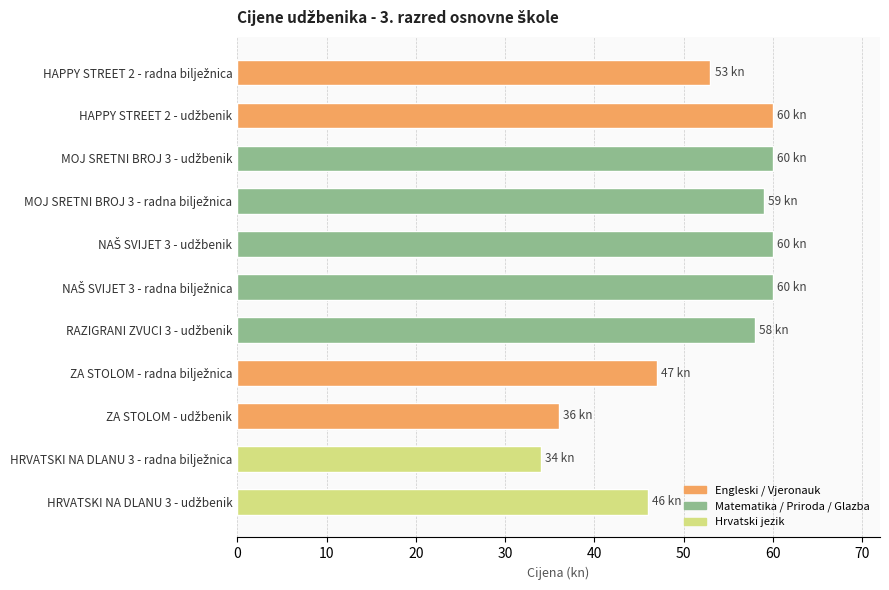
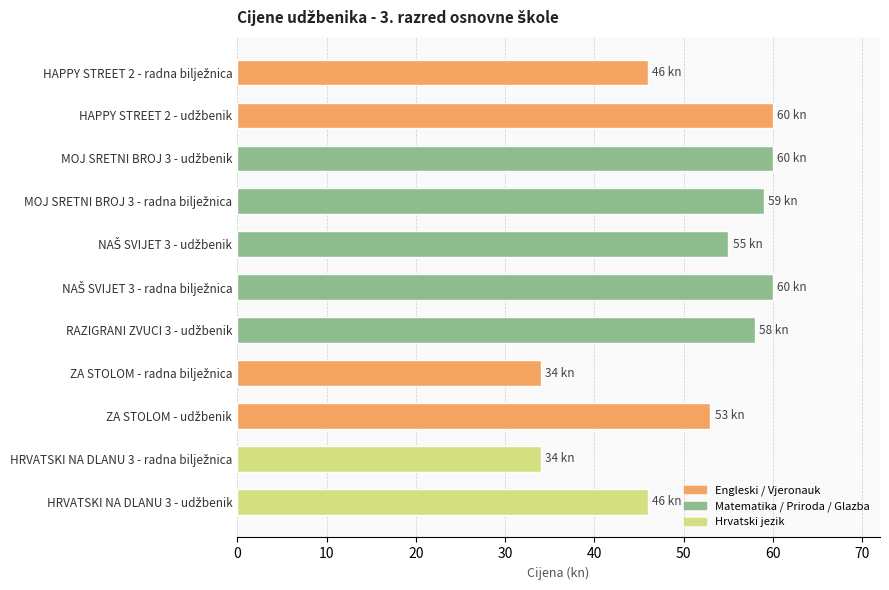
  {
-   "HAPPY STREET 2 - radna bilježnica": 53,
+   "HAPPY STREET 2 - radna bilježnica": 46,
    "HAPPY STREET 2 - udžbenik": 60,
    "MOJ SRETNI BROJ 3 - udžbenik": 60,
    "MOJ SRETNI BROJ 3 - radna bilježnica": 59,
-   "NAŠ SVIJET 3 - udžbenik": 60,
+   "NAŠ SVIJET 3 - udžbenik": 55,
    "NAŠ SVIJET 3 - radna bilježnica": 60,
    "RAZIGRANI ZVUCI 3 - udžbenik": 58,
-   "ZA STOLOM - radna bilježnica": 47,
-   "ZA STOLOM - udžbenik": 36,
+   "ZA STOLOM - radna bilježnica": 34,
+   "ZA STOLOM - udžbenik": 53,
    "HRVATSKI NA DLANU 3 - radna bilježnica": 34,
    "HRVATSKI NA DLANU 3 - udžbenik": 46
  }
